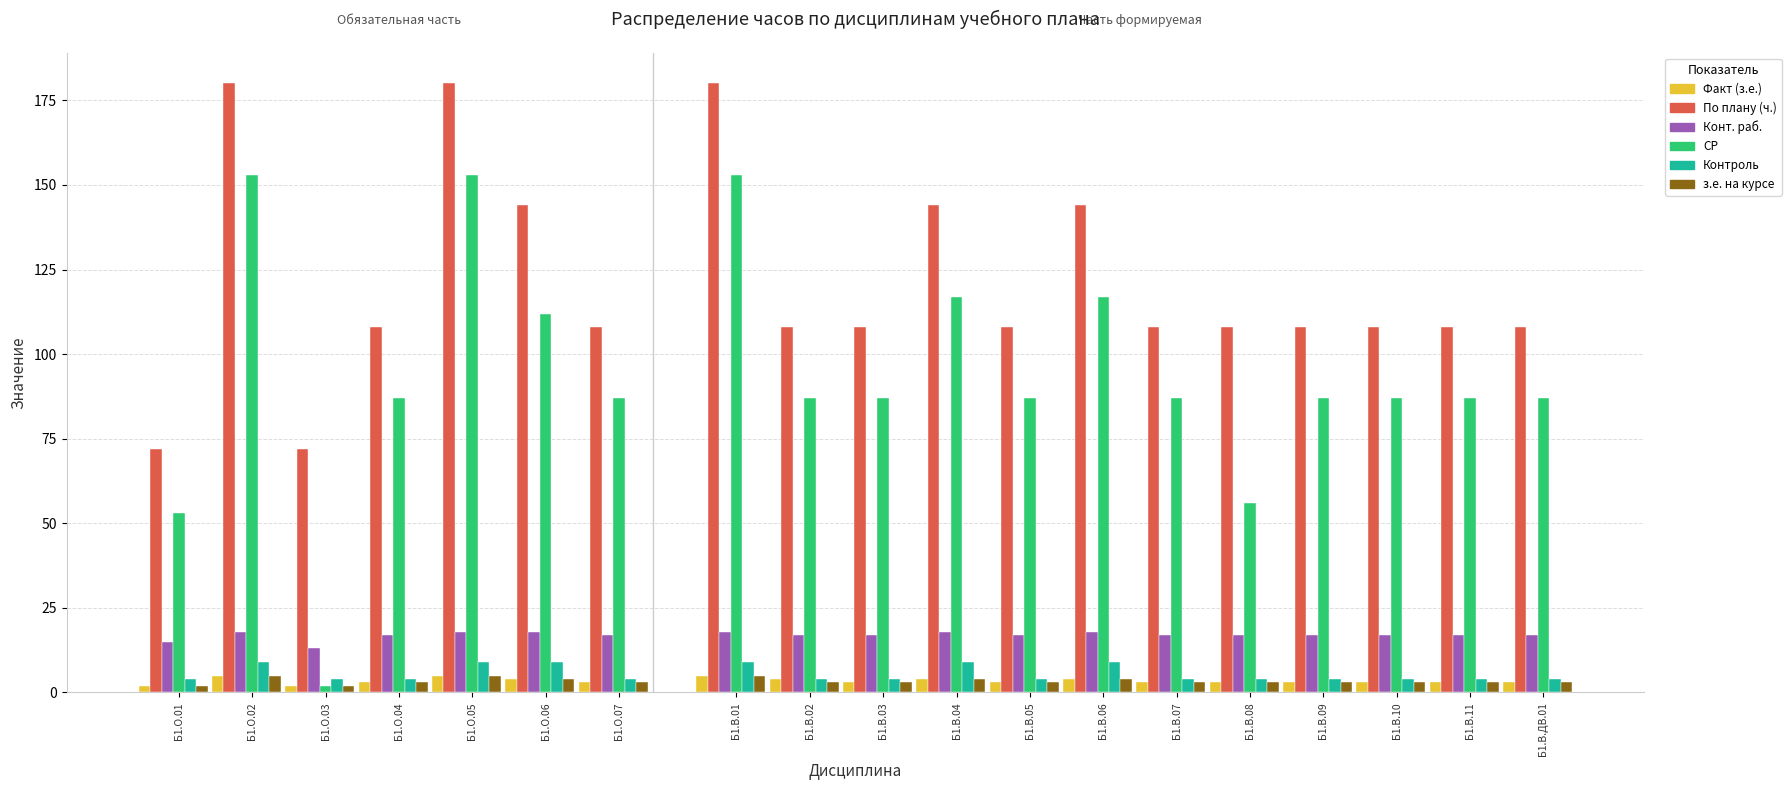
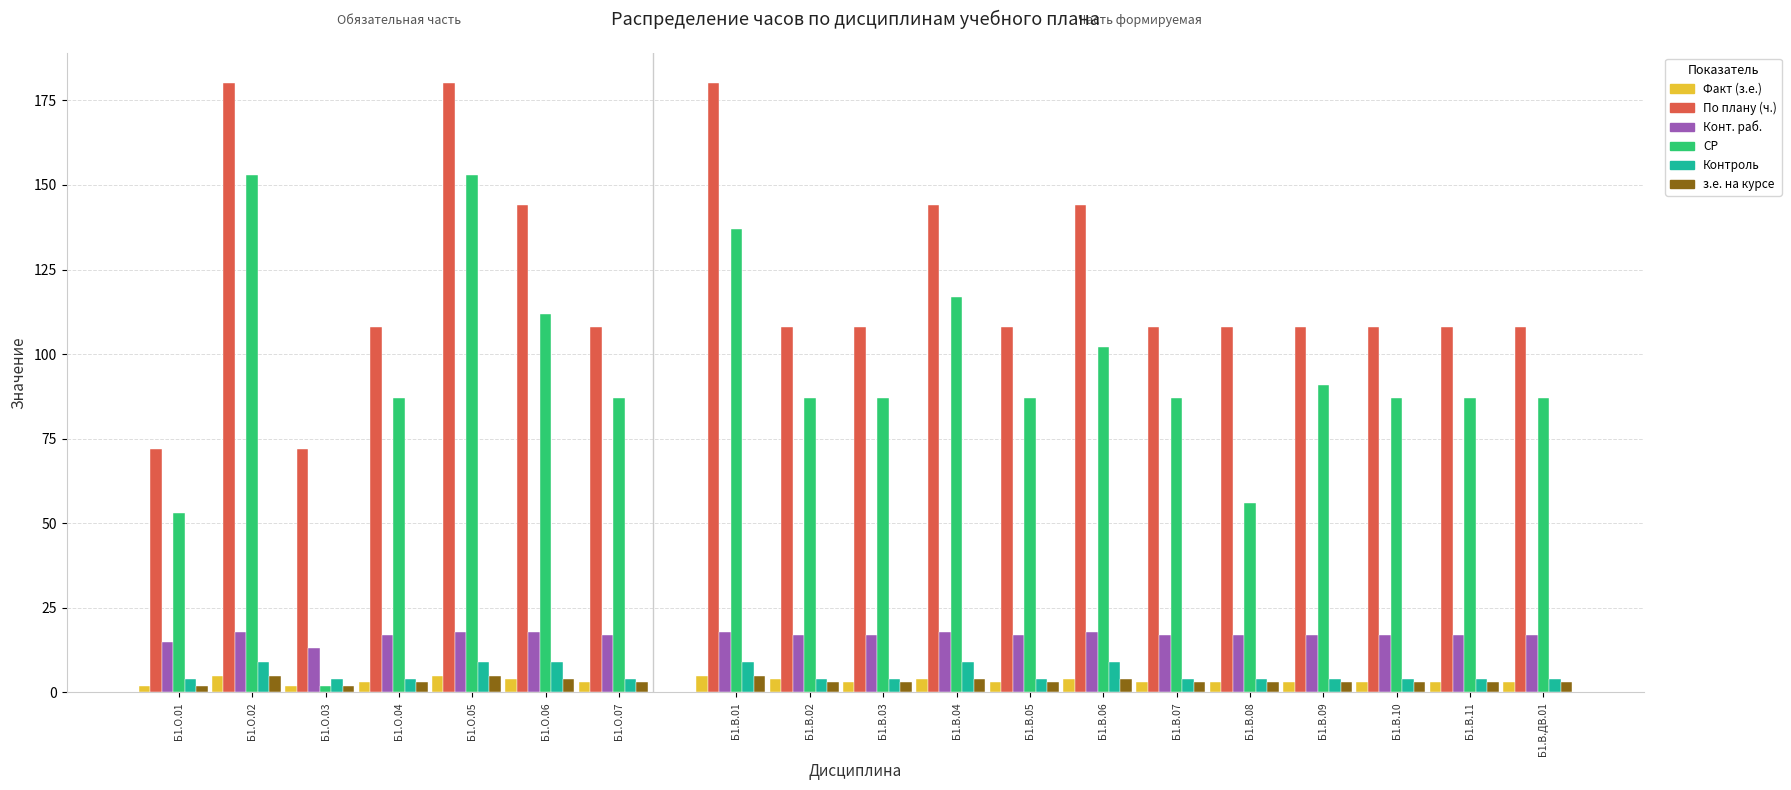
  {
    "Б1.О.01": 53,
    "Б1.О.02": 153,
    "Б1.О.03": 2,
    "Б1.О.04": 87,
    "Б1.О.05": 153,
    "Б1.О.06": 112,
    "Б1.О.07": 87,
-   "Б1.В.01": 153,
+   "Б1.В.01": 137,
    "Б1.В.02": 87,
    "Б1.В.03": 87,
    "Б1.В.04": 117,
    "Б1.В.05": 87,
-   "Б1.В.06": 117,
+   "Б1.В.06": 102,
    "Б1.В.07": 87,
    "Б1.В.08": 56,
-   "Б1.В.09": 87,
+   "Б1.В.09": 91,
    "Б1.В.10": 87,
    "Б1.В.11": 87,
    "Б1.В.ДВ.01": 87
  }
